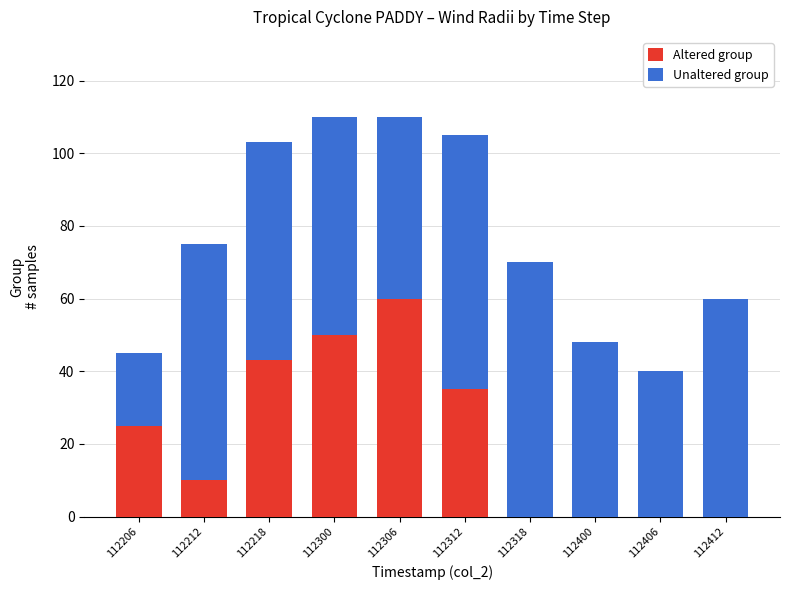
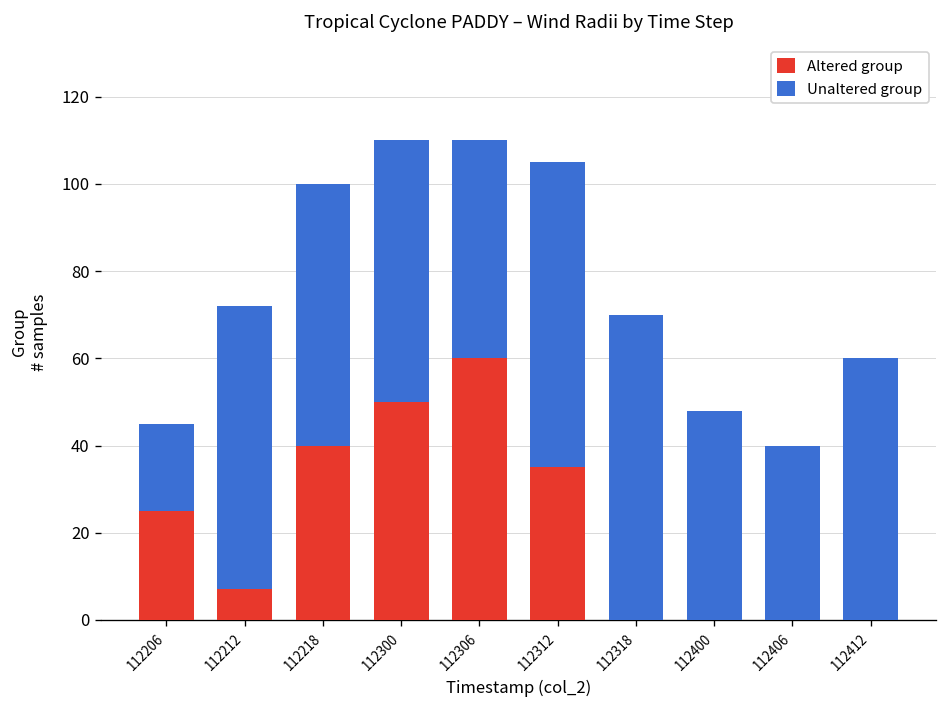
  {
    "Altered group": {
      "112206": 25,
-     "112212": 10,
-     "112218": 43,
+     "112212": 7,
+     "112218": 40,
      "112300": 50,
      "112306": 60,
      "112312": 35,
      "112318": 0,
      "112400": 0,
      "112406": 0,
      "112412": 0
    },
    "Unaltered group": {
      "112206": 20,
      "112212": 65,
      "112218": 60,
      "112300": 60,
      "112306": 50,
      "112312": 70,
      "112318": 70,
      "112400": 48,
      "112406": 40,
      "112412": 60
    }
  }
